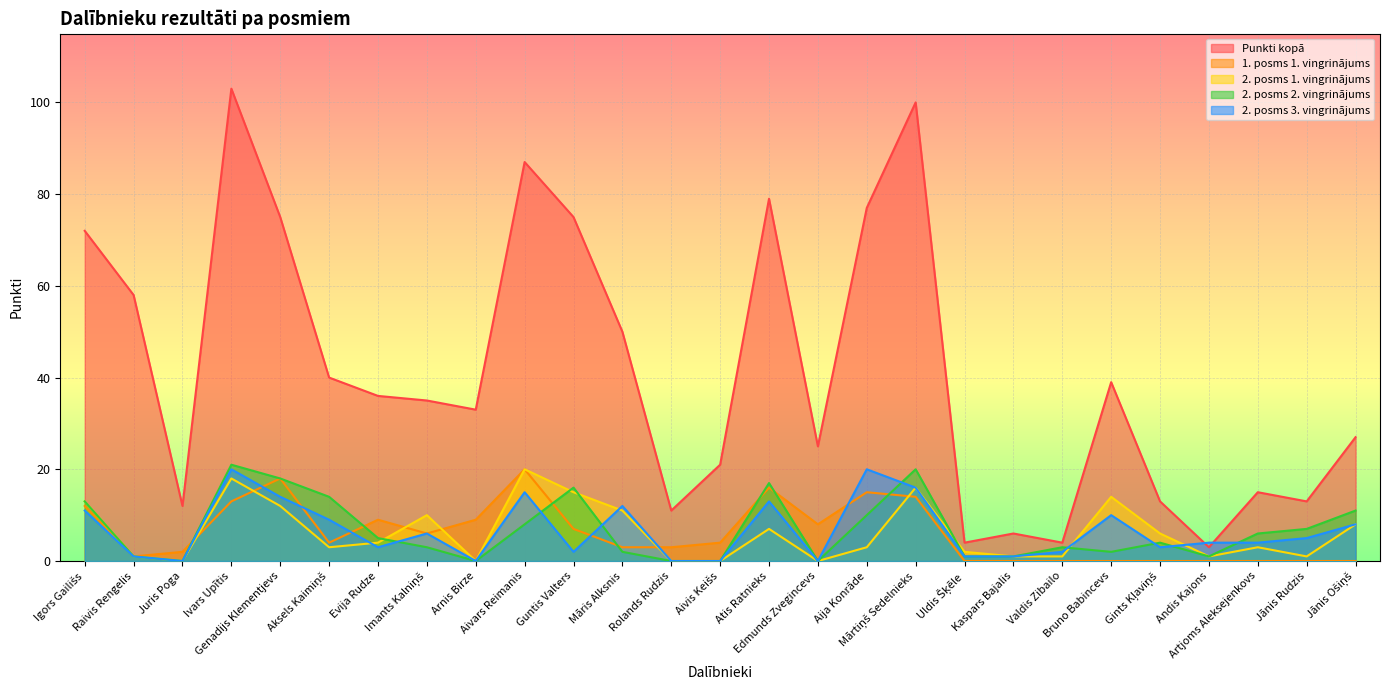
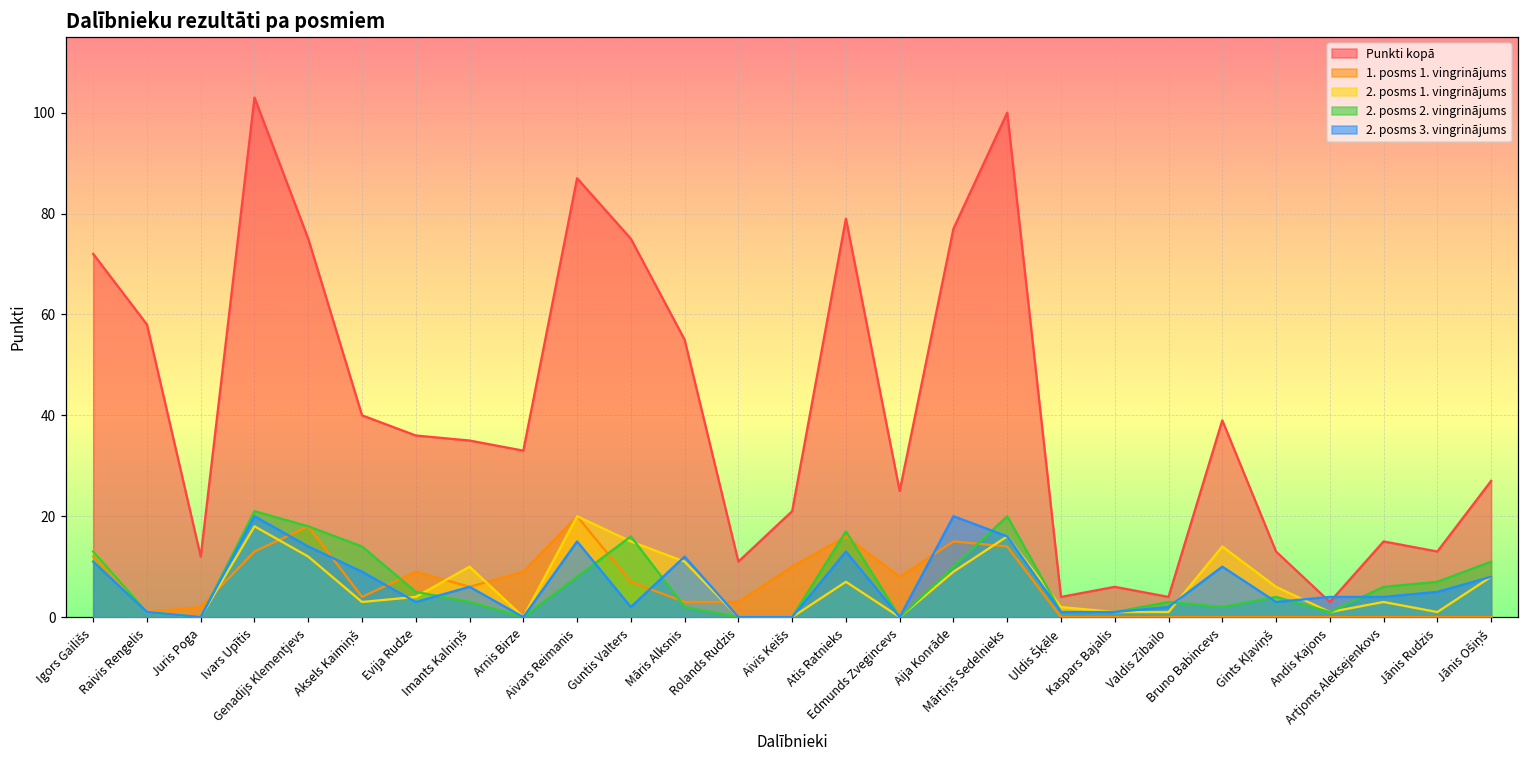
  {
    "Punkti kopā": {
      "Igors Gailišs": 72,
      "Raivis Rengelis": 58,
      "Juris Poga": 12,
      "Ivars Upītis": 103,
      "Genadijs Klementjevs": 75,
      "Aksels Kaimiņš": 40,
      "Evija Rudze": 36,
      "Imants Kalniņš": 35,
      "Arnis Birze": 33,
      "Aivars Reimanis": 87,
      "Guntis Valters": 75,
-     "Māris Alksnis": 50,
+     "Māris Alksnis": 55,
      "Rolands Rudzis": 11,
      "Aivis Keišs": 21,
      "Atis Ratnieks": 79,
      "Edmunds Zvegincevs": 25,
      "Aija Konrāde": 77,
      "Mārtiņš Sedelnieks": 100,
      "Uldis Šķēle": 4,
      "Kaspars Bajalis": 6,
      "Valdis Zibailo": 4,
      "Bruno Babincevs": 39,
      "Gints Kļaviņš": 13,
      "Andis Kajons": 3,
      "Artjoms Aleksejenkovs": 15,
      "Jānis Rudzis": 13,
      "Jānis Ošiņš": 27
    },
    "1. posms 1. vingrinājums": {
      "Igors Gailišs": 12,
      "Juris Poga": 2,
      "Ivars Upītis": 13,
      "Aksels Kaimiņš": 4,
      "Evija Rudze": 9,
      "Arnis Birze": 9,
      "Guntis Valters": 7,
      "Māris Alksnis": 3,
      "Rolands Rudzis": 3,
-     "Aivis Keišs": 4,
+     "Aivis Keišs": 10,
      "Atis Ratnieks": 16,
      "Edmunds Zvegincevs": 8,
      "Aija Konrāde": 15,
      "Mārtiņš Sedelnieks": 14,
      "Uldis Šķēle": 0,
      "Kaspars Bajalis": 0,
      "Valdis Zibailo": 0,
      "Bruno Babincevs": 0,
      "Gints Kļaviņš": 0,
      "Andis Kajons": 0,
      "Artjoms Aleksejenkovs": 0,
      "Jānis Rudzis": 0,
      "Jānis Ošiņš": 0
    },
    "2. posms 1. vingrinājums": {
      "Ivars Upītis": 18,
      "Genadijs Klementjevs": 12,
      "Aksels Kaimiņš": 3,
      "Evija Rudze": 4,
      "Imants Kalniņš": 10,
      "Guntis Valters": 15,
      "Māris Alksnis": 11,
      "Atis Ratnieks": 7,
-     "Aija Konrāde": 3,
+     "Aija Konrāde": 9,
      "Uldis Šķēle": 2,
      "Valdis Zibailo": 1,
      "Bruno Babincevs": 14,
      "Gints Kļaviņš": 6,
      "Artjoms Aleksejenkovs": 3,
      "Jānis Rudzis": 1
    },
    "2. posms 2. vingrinājums": {
      "Ivars Upītis": 21,
      "Aksels Kaimiņš": 14,
      "Evija Rudze": 5,
      "Imants Kalniņš": 3,
      "Aivars Reimanis": 8,
      "Guntis Valters": 16,
      "Māris Alksnis": 2,
      "Atis Ratnieks": 17,
      "Aija Konrāde": 10,
      "Mārtiņš Sedelnieks": 20,
      "Valdis Zibailo": 3,
      "Bruno Babincevs": 2,
      "Gints Kļaviņš": 4,
      "Artjoms Aleksejenkovs": 6,
      "Jānis Rudzis": 7,
      "Jānis Ošiņš": 11
    },
    "2. posms 3. vingrinājums": {
      "Igors Gailišs": 11,
      "Ivars Upītis": 20,
      "Genadijs Klementjevs": 14,
      "Aksels Kaimiņš": 9,
      "Evija Rudze": 3,
      "Aivars Reimanis": 15,
      "Guntis Valters": 2,
      "Māris Alksnis": 12,
      "Atis Ratnieks": 13,
      "Aija Konrāde": 20,
      "Valdis Zibailo": 2,
      "Bruno Babincevs": 10,
      "Gints Kļaviņš": 3,
      "Andis Kajons": 4,
      "Artjoms Aleksejenkovs": 4,
      "Jānis Rudzis": 5
    }
  }
